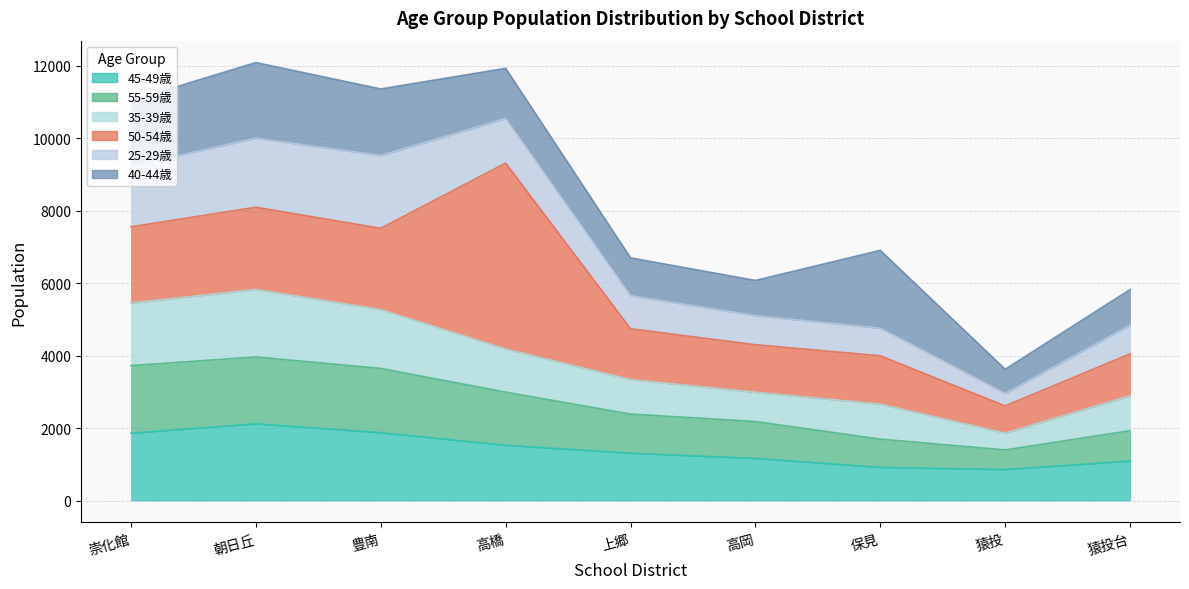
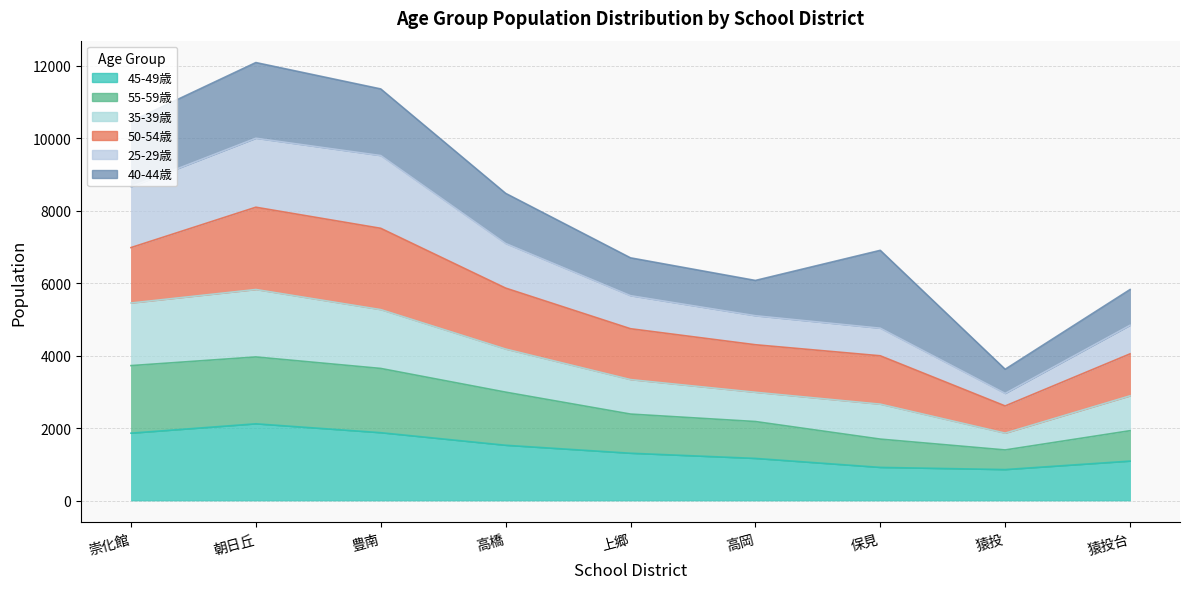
  {
    "50-54歳": {
-     "崇化館": 2100,
+     "崇化館": 1500,
      "朝日丘": 2300,
      "豊南": 2200,
-     "高橋": 5100,
+     "高橋": 1700,
      "上郷": 1400,
      "高岡": 1300,
      "保見": 1300,
      "猿投": 800,
      "猿投台": 1200
    },
    "40-44歳": {
      "朝日丘": 2100,
      "豊南": 1800,
      "高橋": 1400,
      "上郷": 1000,
      "高岡": 1000,
      "保見": 2100,
      "猿投": 700,
      "猿投台": 1000
    }
  }
